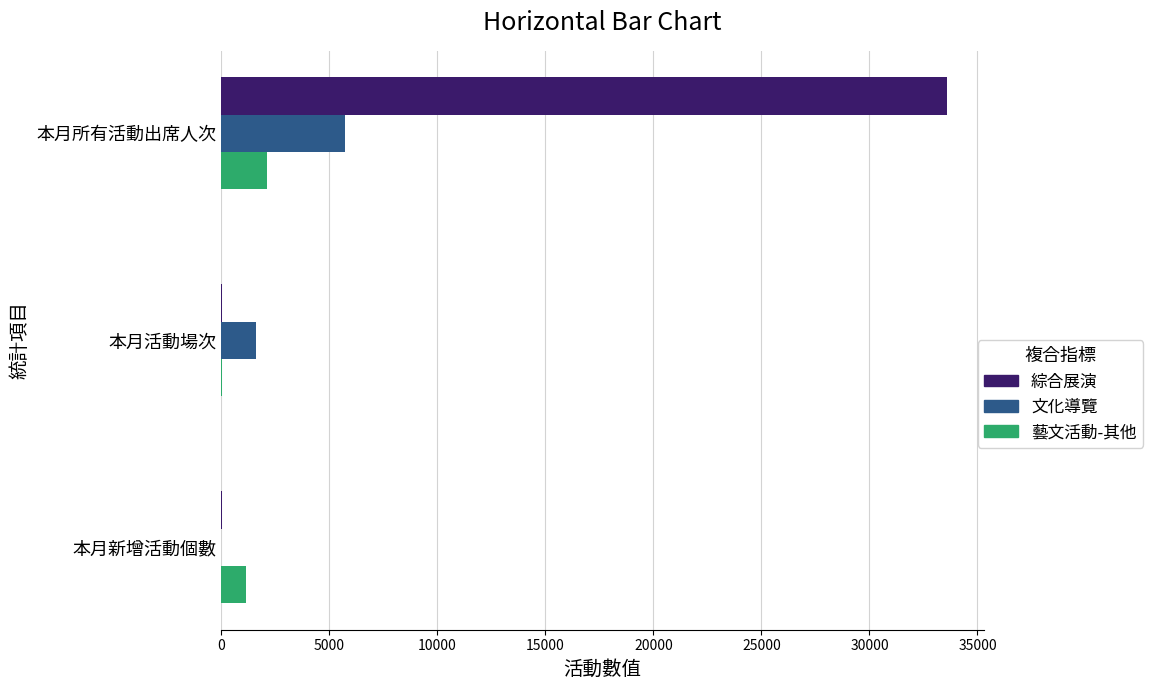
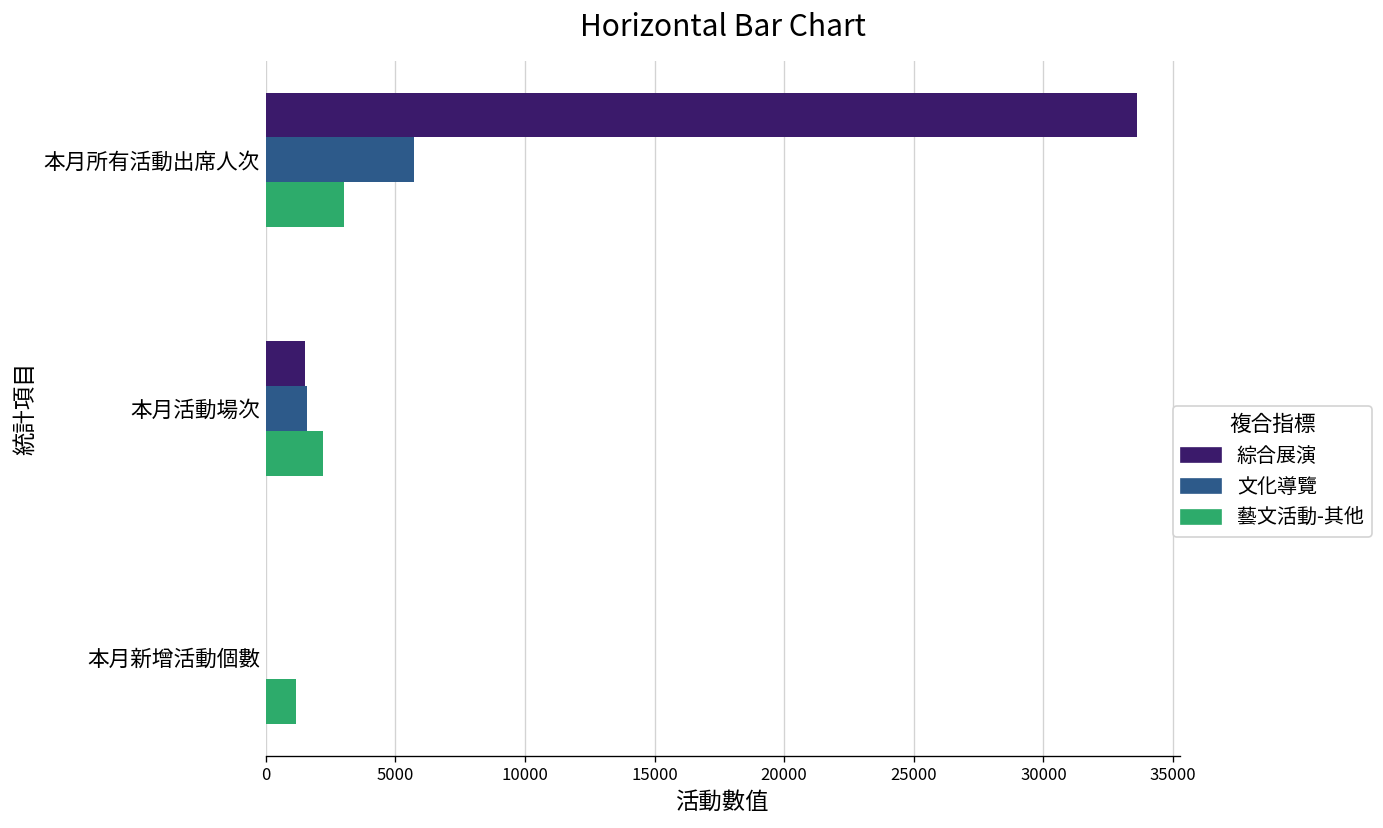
  {
    "綜合展演": {
      "本月所有活動出席人次": 33600,
-     "本月活動場次": 0
+     "本月活動場次": 1500
    },
    "文化導覽": {
      "本月所有活動出席人次": 5700,
      "本月活動場次": 1600,
      "本月新增活動個數": 0
    },
    "藝文活動-其他": {
-     "本月所有活動出席人次": 2100,
-     "本月活動場次": 0,
+     "本月所有活動出席人次": 3000,
+     "本月活動場次": 2200,
      "本月新增活動個數": 1200
    }
  }
